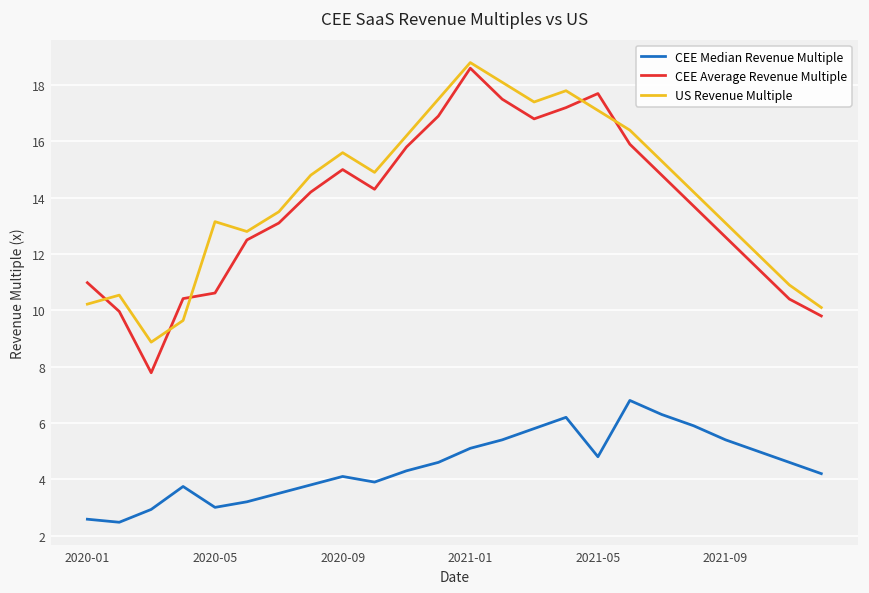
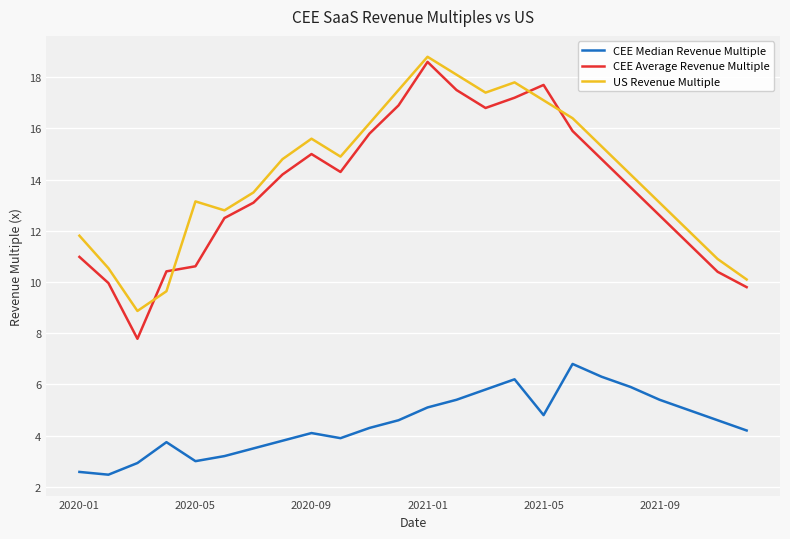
  {
    "CEE Median Revenue Multiple": {
      "2020-01": 2.6,
      "2020-05": 3.0,
      "2020-09": 4.1,
      "2021-01": 5.1,
      "2021-05": 4.8,
      "2021-09": 5.4
    },
    "CEE Average Revenue Multiple": {
      "2020-01": 11.0,
      "2020-05": 10.6,
      "2020-09": 15.0,
      "2021-01": 18.6,
      "2021-05": 17.7,
      "2021-09": 12.6
    },
    "US Revenue Multiple": {
-     "2020-01": 10.2,
+     "2020-01": 11.8,
      "2020-05": 13.2,
      "2020-09": 15.6,
      "2021-01": 18.8,
      "2021-05": 17.1,
      "2021-09": 13.1
    }
  }
